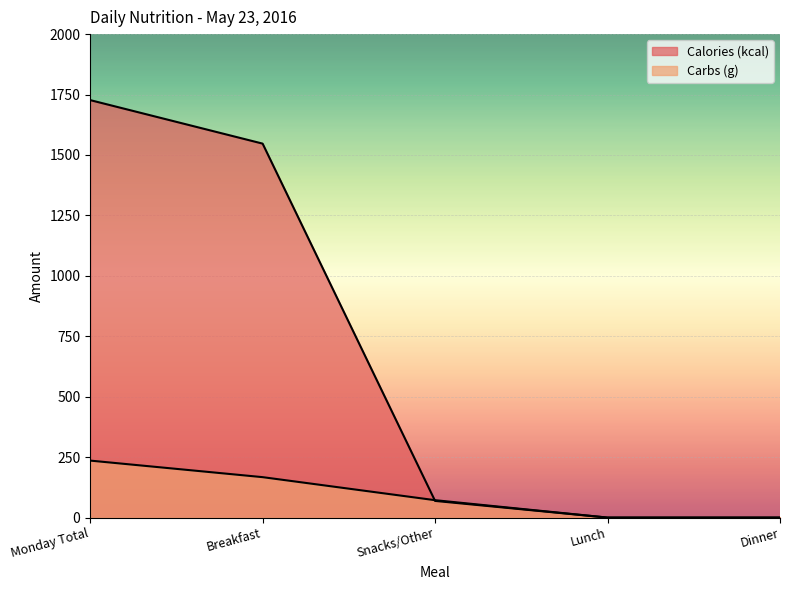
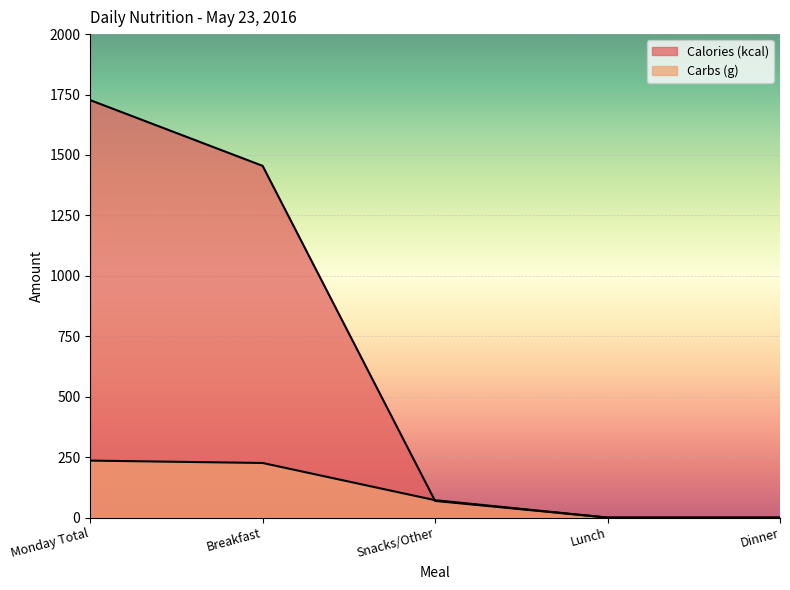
  {
    "Calories (kcal)": {
      "Monday Total": 1730,
-     "Breakfast": 1550
+     "Breakfast": 1460
    },
    "Carbs (g)": {
      "Monday Total": 240,
-     "Breakfast": 170
+     "Breakfast": 230
    }
  }
